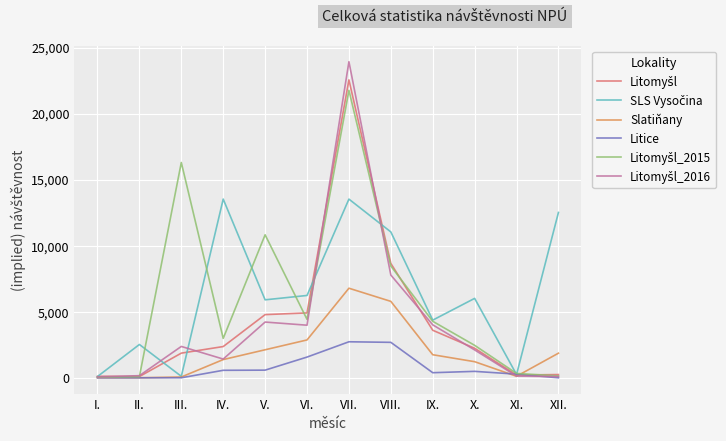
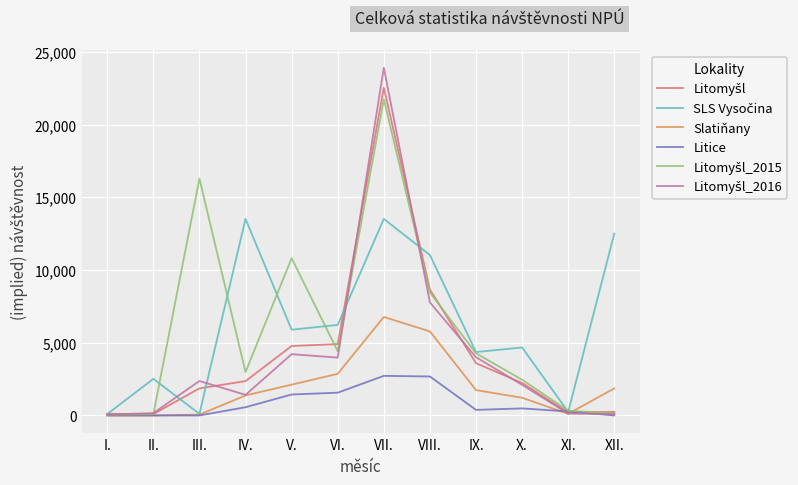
  {
    "SLS Vysočina": {
      "II.": "2,500",
      "IV.": "13,500",
      "V.": "5,900",
      "VI.": "6,200",
      "VII.": "13,500",
      "VIII.": "11,000",
-     "X.": "6,000",
+     "X.": "4,700",
      "XII.": "12,500"
    },
    "Litice": {
      "IV.": "600",
-     "V.": "600",
+     "V.": "1,400",
      "VI.": "1,600",
      "VII.": "2,700",
      "VIII.": "2,700",
      "IX.": "400",
      "X.": "500"
    },
    "Litomyšl_2015": {
      "III.": "16,300",
      "IV.": "3,000",
      "V.": "10,800",
      "VI.": "4,400",
      "VII.": "21,800",
      "VIII.": "8,500",
      "X.": "2,500"
    }
  }
